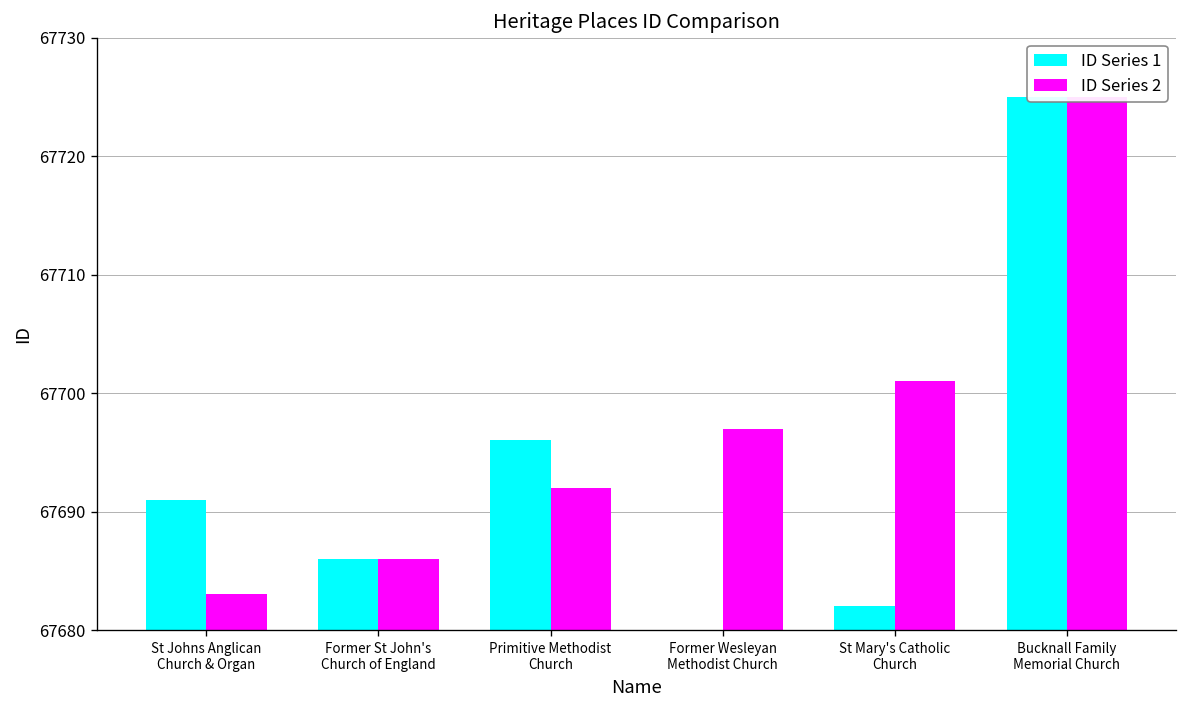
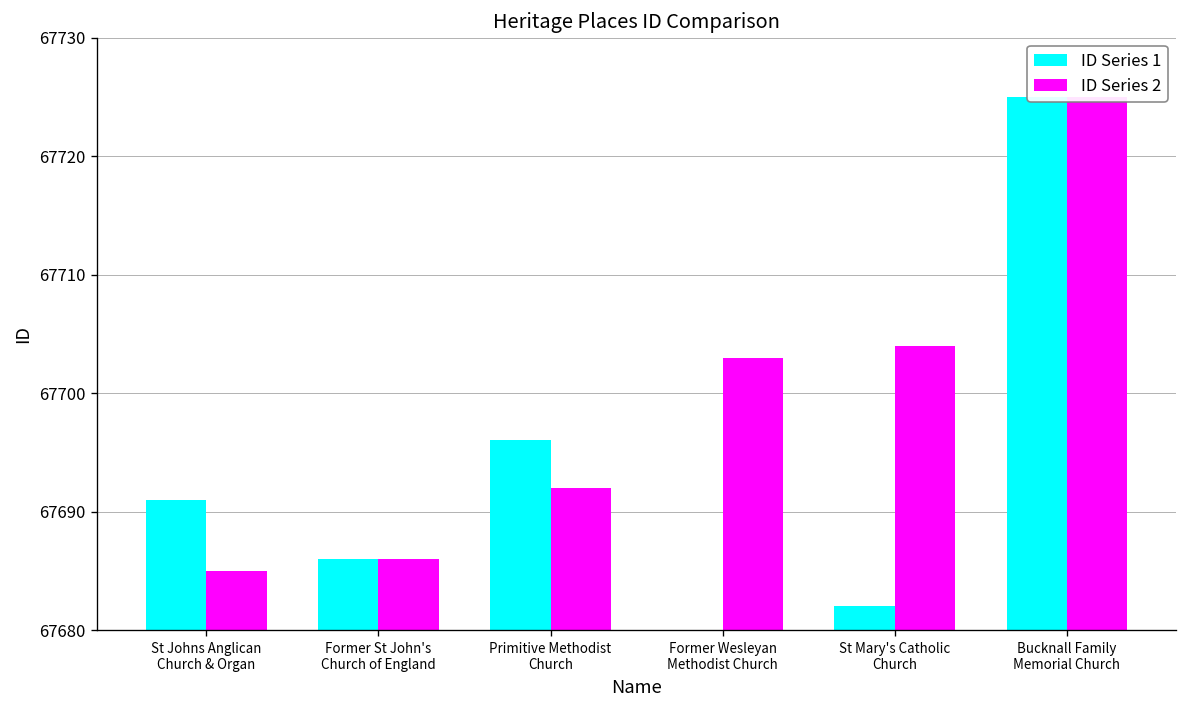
  {
    "ID Series 1": {
      "St Johns Anglican Church & Organ": 67691,
      "Former St John's Church of England": 67686,
      "Primitive Methodist Church": 67696,
      "Former Wesleyan Methodist Church": 67680,
      "St Mary's Catholic Church": 67682
    },
    "ID Series 2": {
-     "St Johns Anglican Church & Organ": 67683,
+     "St Johns Anglican Church & Organ": 67685,
      "Former St John's Church of England": 67686,
      "Primitive Methodist Church": 67692,
-     "Former Wesleyan Methodist Church": 67697,
-     "St Mary's Catholic Church": 67701
+     "Former Wesleyan Methodist Church": 67703,
+     "St Mary's Catholic Church": 67704
    }
  }
